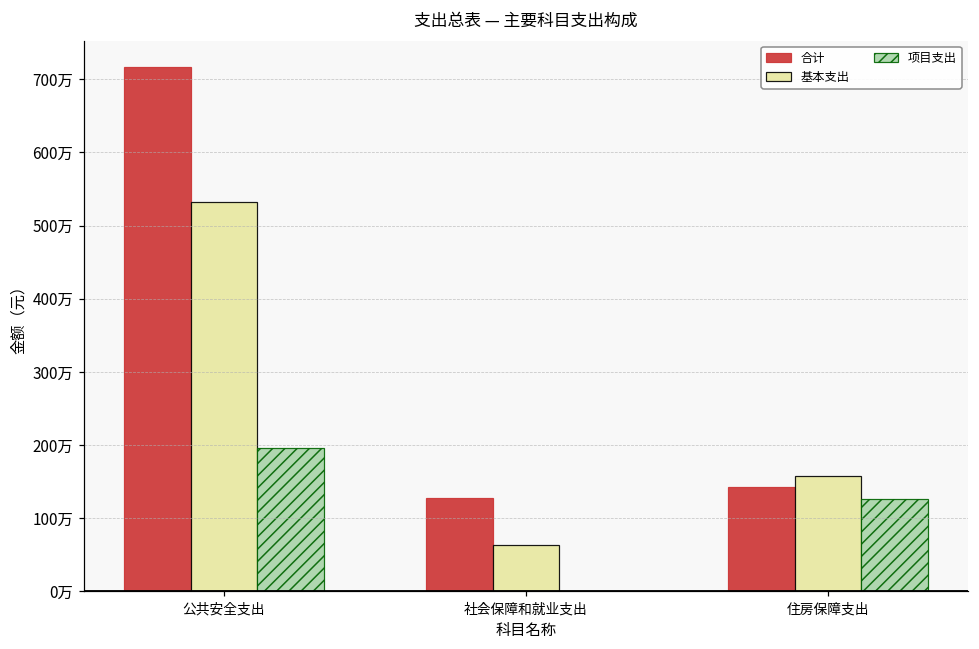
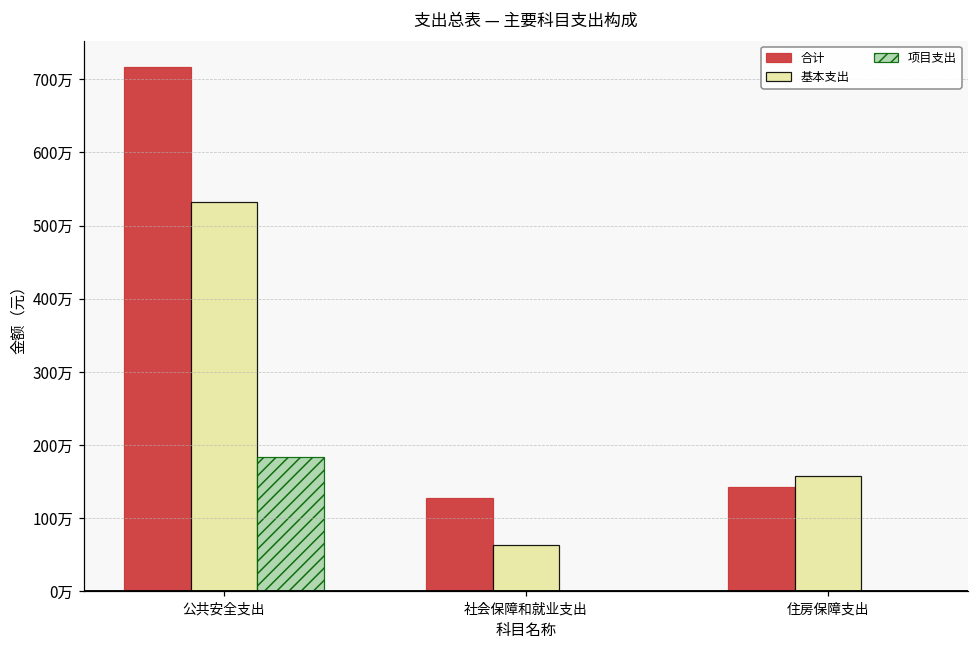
  {
    "合计": {
      "公共安全支出": "720万",
      "社会保障和就业支出": "130万",
      "住房保障支出": "140万"
    },
    "基本支出": {
      "公共安全支出": "530万",
      "社会保障和就业支出": "60万",
      "住房保障支出": "160万"
    },
    "项目支出": {
-     "公共安全支出": "200万",
+     "公共安全支出": "180万",
      "社会保障和就业支出": "0万",
-     "住房保障支出": "130万"
+     "住房保障支出": "0万"
    }
  }
